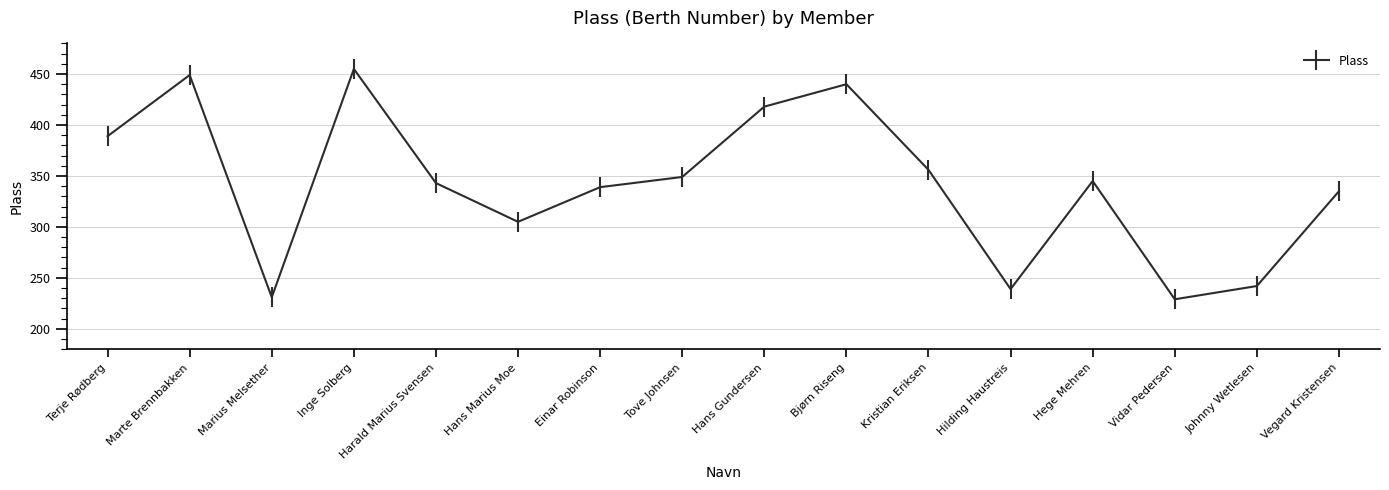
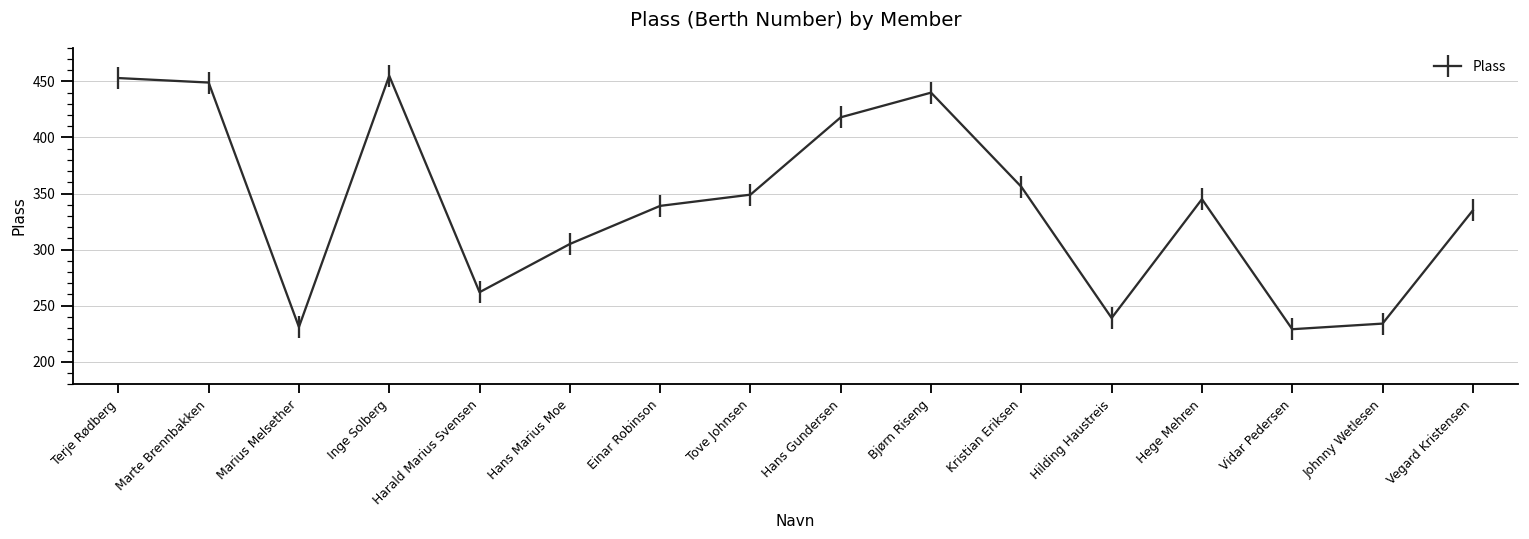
  {
-   "Terje Rødberg": 389,
+   "Terje Rødberg": 453,
    "Marte Brennbakken": 449,
    "Marius Melsether": 231,
    "Inge Solberg": 455,
-   "Harald Marius Svensen": 343,
+   "Harald Marius Svensen": 262,
    "Hans Marius Moe": 305,
    "Einar Robinson": 339,
    "Tove Johnsen": 349,
    "Hans Gundersen": 418,
    "Bjørn Riseng": 440,
    "Kristian Eriksen": 356,
    "Hilding Haustreis": 239,
    "Hege Mehren": 345,
    "Vidar Pedersen": 229,
-   "Johnny Wetlesen": 242,
+   "Johnny Wetlesen": 234,
    "Vegard Kristensen": 335
  }
